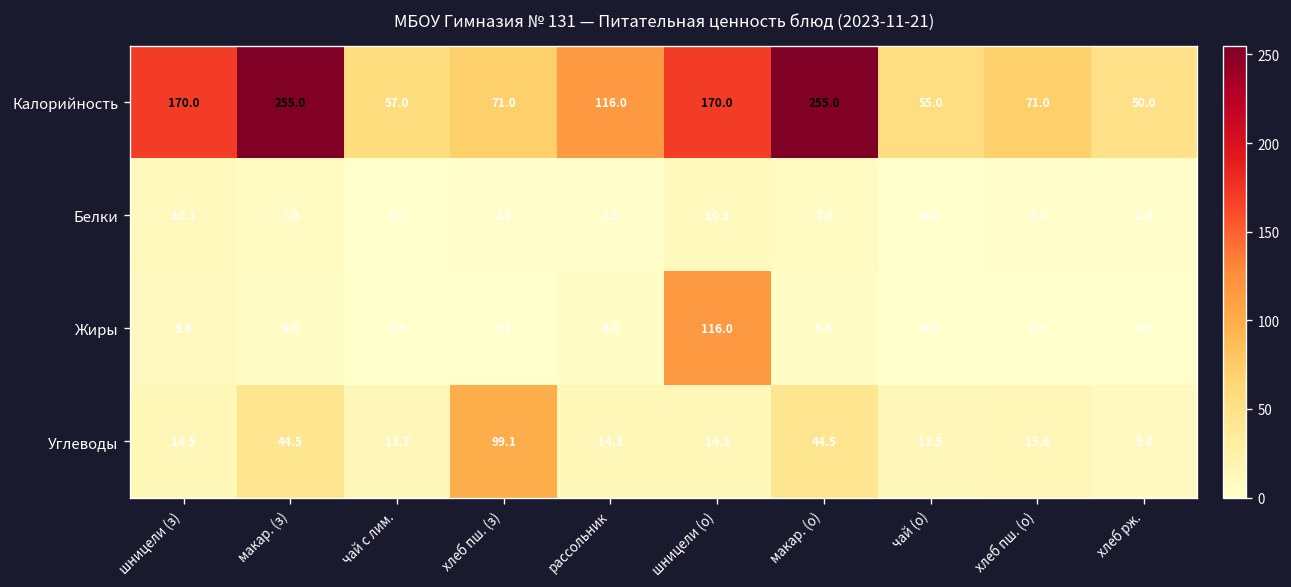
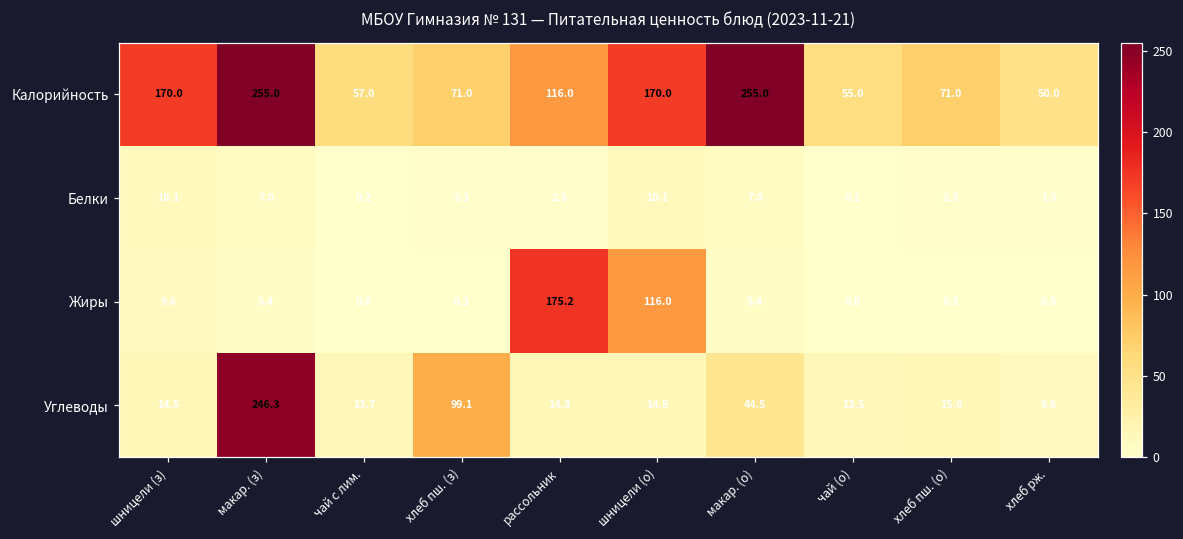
  {
    "Калорийность": {
      "шницели (з)": 170.0,
      "макар. (з)": 255.0,
      "чай с лим.": 57.0,
      "хлеб пш. (з)": 71.0,
      "рассольник": 116.0,
      "шницели (о)": 170.0,
      "макар. (о)": 255.0,
      "чай (о)": 55.0,
      "хлеб пш. (о)": 71.0,
      "хлеб рж.": 50.0
    },
    "Белки": {
      "шницели (з)": 10.1,
      "макар. (з)": 7.0,
      "чай с лим.": 0.2,
      "хлеб пш. (з)": 2.3,
      "рассольник": 2.5,
      "шницели (о)": 10.1,
      "макар. (о)": 7.0,
      "чай (о)": 0.2,
      "хлеб пш. (о)": 2.3,
      "хлеб рж.": 1.5
    },
    "Жиры": {
      "шницели (з)": 9.6,
      "макар. (з)": 5.4,
      "чай с лим.": 0.0,
      "хлеб пш. (з)": 0.3,
-     "рассольник": 4.8,
+     "рассольник": 175.2,
      "шницели (о)": 116.0,
      "макар. (о)": 5.4,
      "чай (о)": 0.0,
      "хлеб пш. (о)": 0.3,
      "хлеб рж.": 0.5
    },
    "Углеводы": {
      "шницели (з)": 14.5,
-     "макар. (з)": 44.5,
+     "макар. (з)": 246.3,
      "чай с лим.": 13.7,
      "хлеб пш. (з)": 99.1,
      "рассольник": 14.3,
      "шницели (о)": 14.5,
      "макар. (о)": 44.5,
      "чай (о)": 13.5,
      "хлеб пш. (о)": 15.6,
      "хлеб рж.": 9.8
    }
  }
